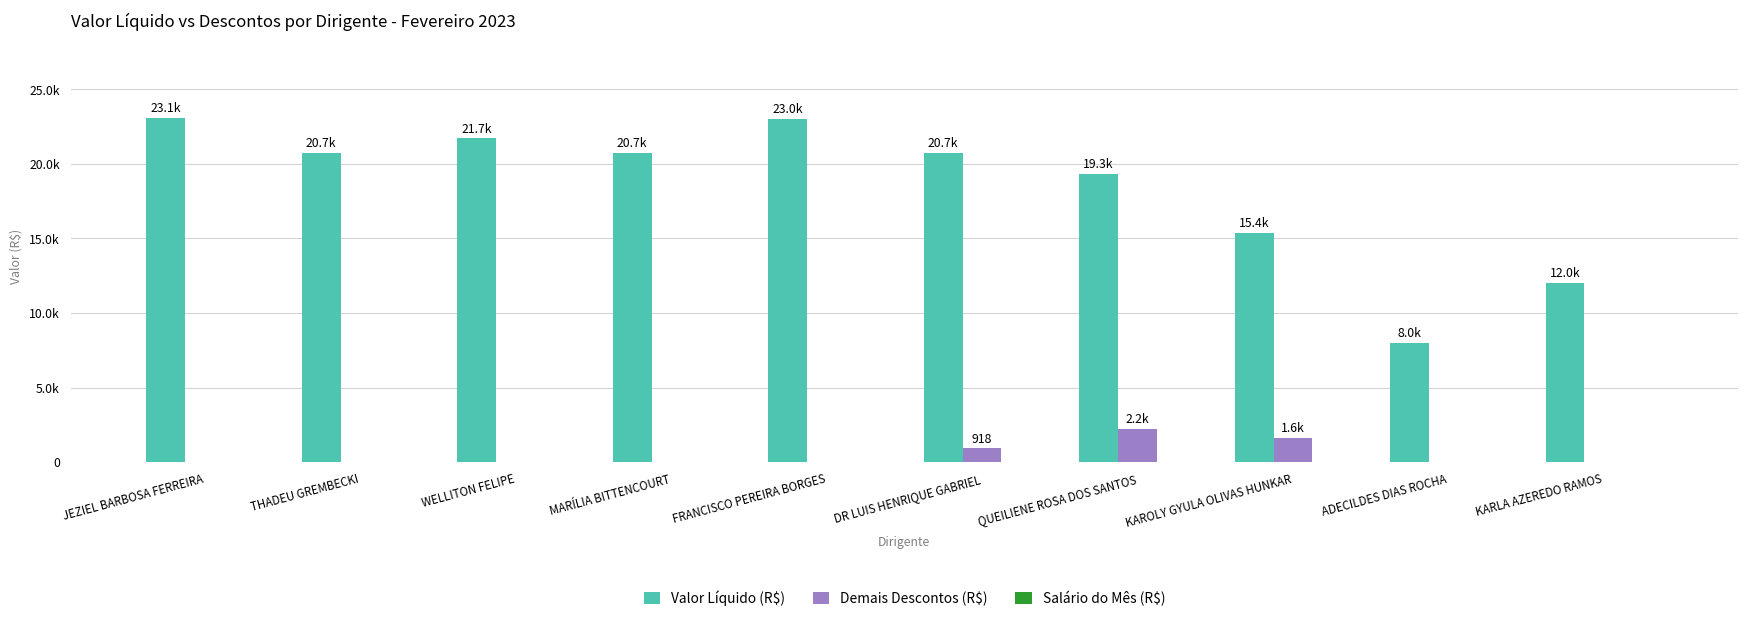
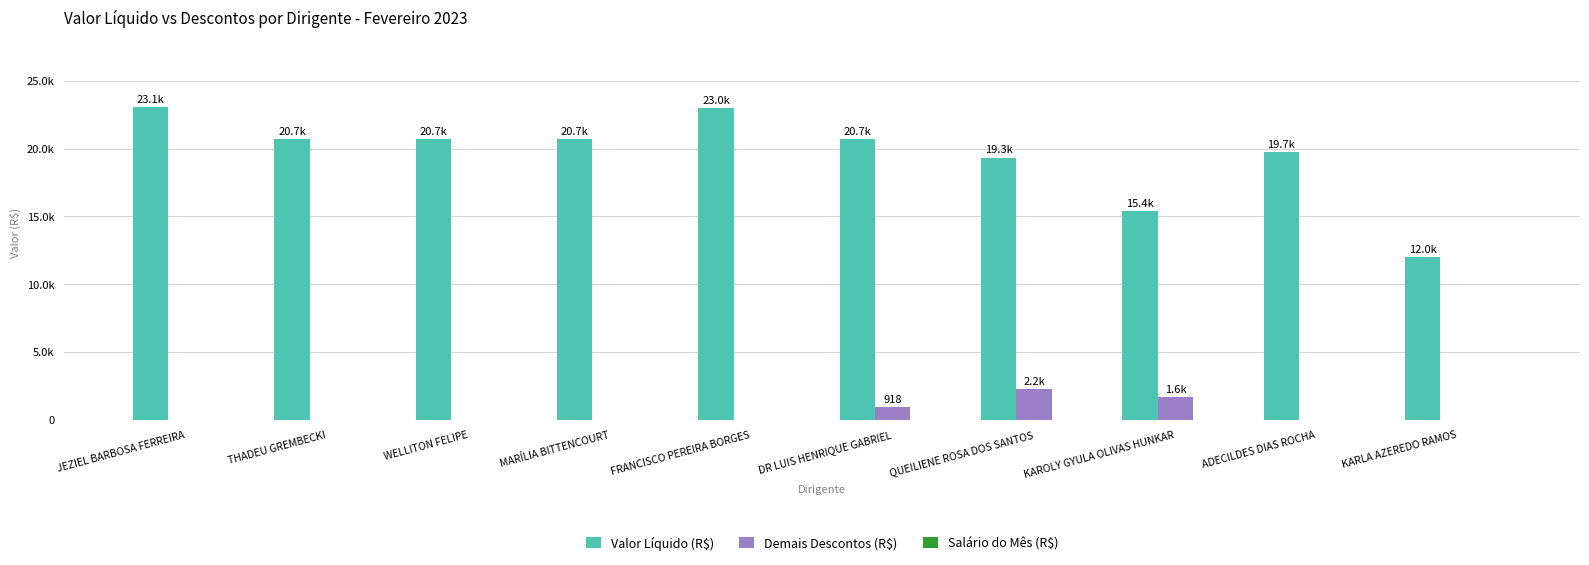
  {
    "Valor Líquido (R$)": {
      "JEZIEL BARBOSA FERREIRA": "23.1k",
      "THADEU GREMBECKI": "20.7k",
-     "WELLITON FELIPE": "21.7k",
+     "WELLITON FELIPE": "20.7k",
      "MARÍLIA BITTENCOURT": "20.7k",
      "FRANCISCO PEREIRA BORGES": "23.0k",
      "DR LUIS HENRIQUE GABRIEL": "20.7k",
      "QUEILIENE ROSA DOS SANTOS": "19.3k",
      "KAROLY GYULA OLIVAS HUNKAR": "15.4k",
-     "ADECILDES DIAS ROCHA": "8.0k",
+     "ADECILDES DIAS ROCHA": "19.7k",
      "KARLA AZEREDO RAMOS": "12.0k"
    },
    "Demais Descontos (R$)": {
      "DR LUIS HENRIQUE GABRIEL": "918",
      "QUEILIENE ROSA DOS SANTOS": "2.2k",
      "KAROLY GYULA OLIVAS HUNKAR": "1.6k"
    },
    "Salário do Mês (R$)": {
      "JEZIEL BARBOSA FERREIRA": "0",
      "THADEU GREMBECKI": "0",
      "WELLITON FELIPE": "0",
      "MARÍLIA BITTENCOURT": "0",
      "FRANCISCO PEREIRA BORGES": "0",
      "DR LUIS HENRIQUE GABRIEL": "0",
      "QUEILIENE ROSA DOS SANTOS": "0",
      "KAROLY GYULA OLIVAS HUNKAR": "0",
      "ADECILDES DIAS ROCHA": "0",
      "KARLA AZEREDO RAMOS": "0"
    }
  }
